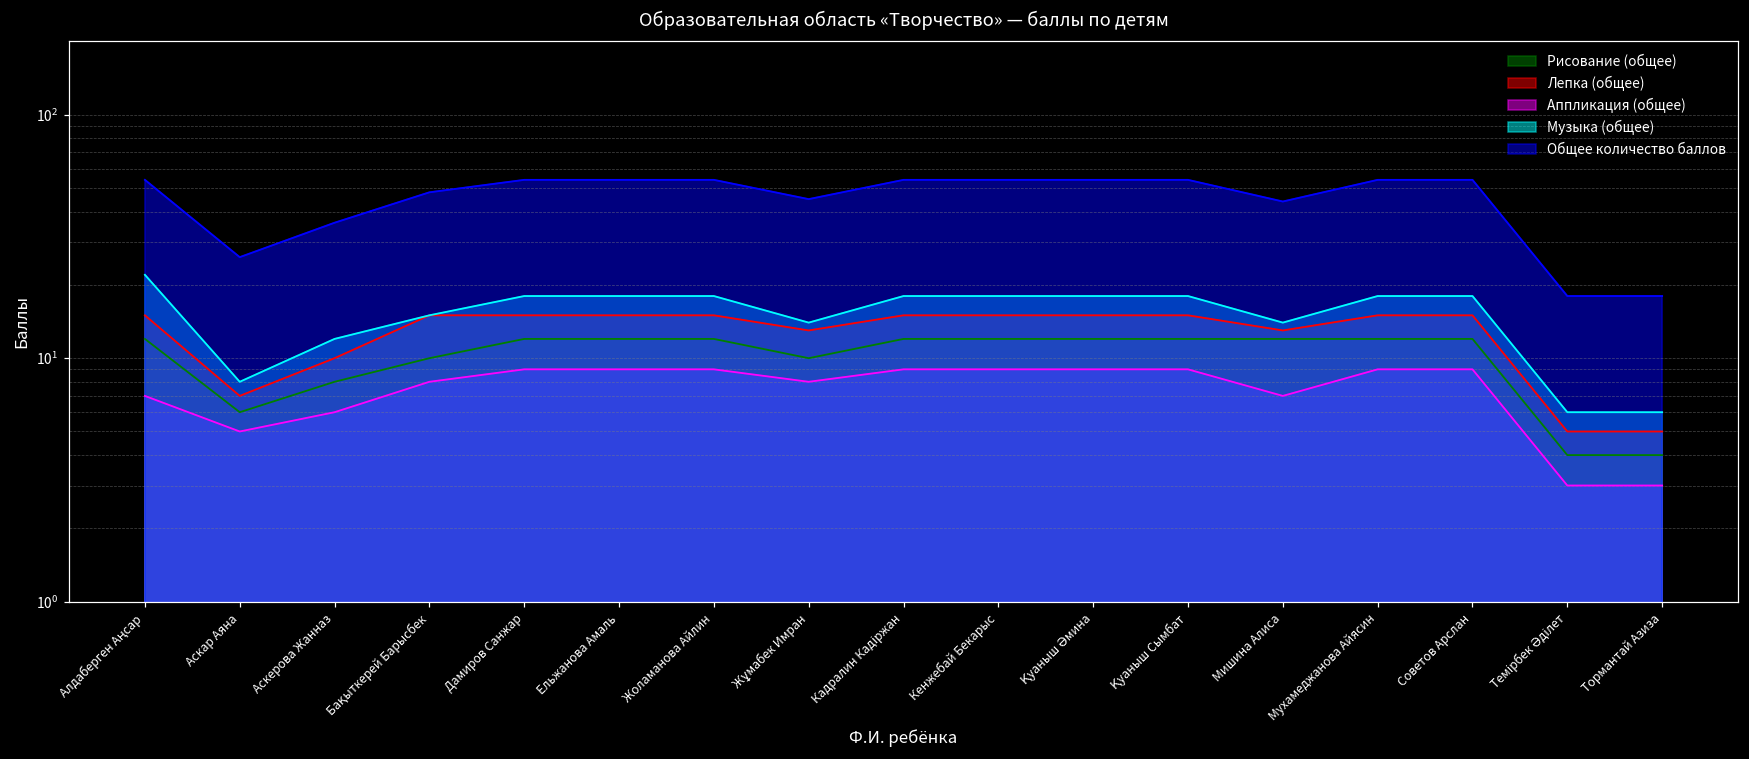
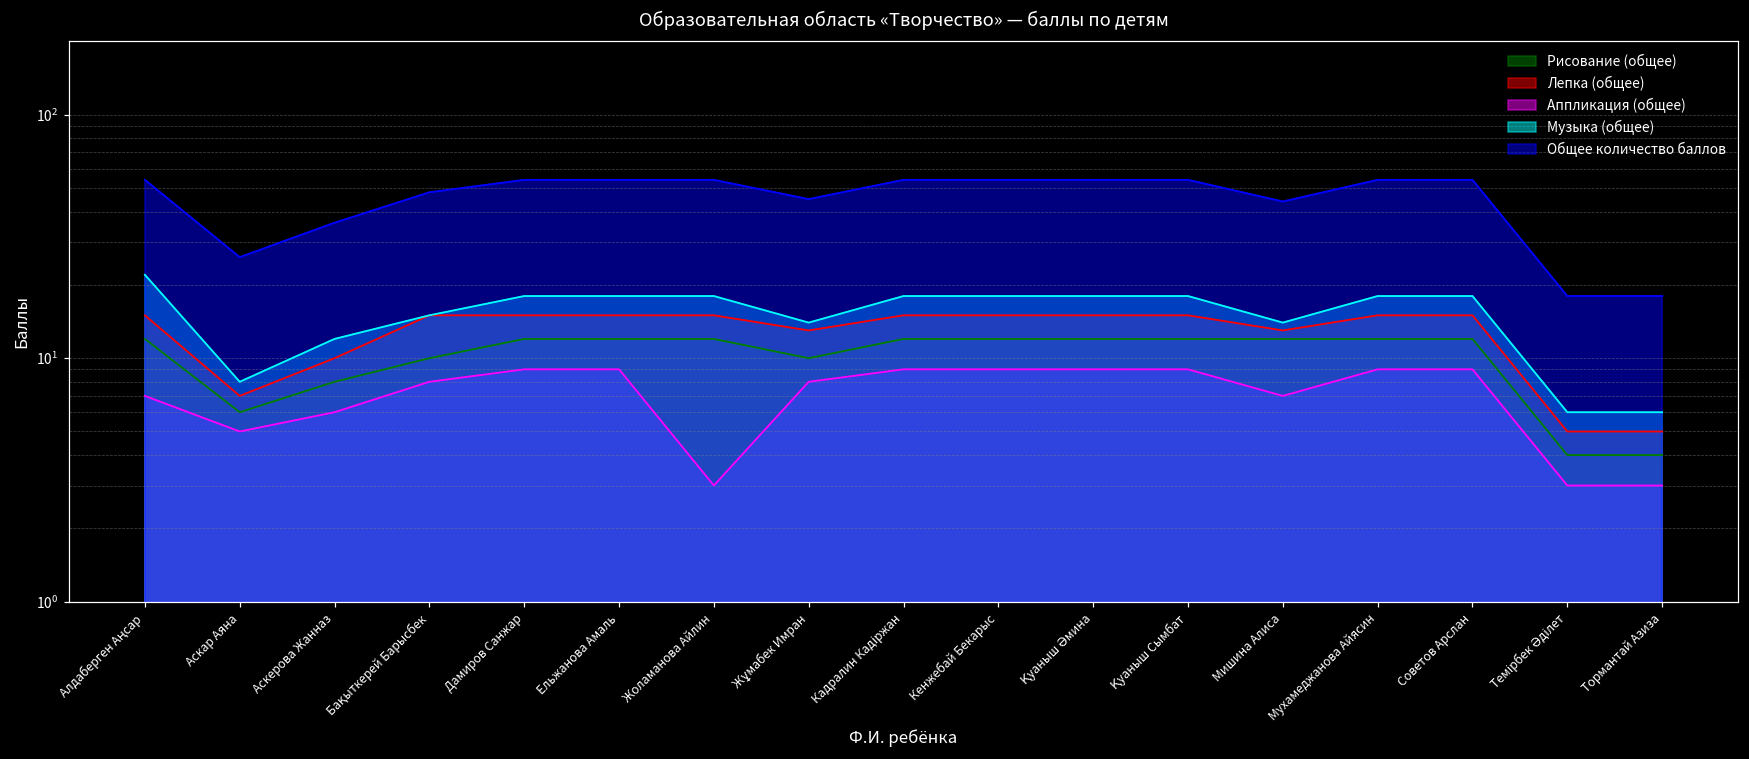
  {
    "Рисование (общее)": {
      "Алдаберген Аңсар": 12,
      "Аскар Аяна": 6,
      "Аскерова Жанназ": 8,
      "Бақыткерей Барысбек": 10,
      "Дамиров Санжар": 12,
      "Ельжанова Амаль": 12,
      "Жоламанова Айлин": 12,
      "Жұмабек Имран": 10,
      "Кадралин Кадіржан": 12,
      "Кенжебай Бекарыс": 12,
      "Қуаныш Әмина": 12,
      "Қуаныш Сымбат": 12,
      "Мишина Алиса": 12,
      "Мухамеджанова Айясин": 12,
      "Советов Арслан": 12,
      "Темірбек Әділет": 4,
      "Тормантай Азиза": 4
    },
    "Лепка (общее)": {
      "Алдаберген Аңсар": 15,
      "Аскар Аяна": 7,
      "Аскерова Жанназ": 10,
      "Дамиров Санжар": 15,
      "Ельжанова Амаль": 15,
      "Жоламанова Айлин": 15,
      "Жұмабек Имран": 13,
      "Кадралин Кадіржан": 15,
      "Кенжебай Бекарыс": 15,
      "Қуаныш Әмина": 15,
      "Қуаныш Сымбат": 15,
      "Мишина Алиса": 13,
      "Мухамеджанова Айясин": 15,
      "Советов Арслан": 15,
      "Темірбек Әділет": 5,
      "Тормантай Азиза": 5
    },
    "Аппликация (общее)": {
      "Алдаберген Аңсар": 7,
      "Аскар Аяна": 5,
      "Аскерова Жанназ": 6,
      "Бақыткерей Барысбек": 8,
      "Дамиров Санжар": 9,
      "Ельжанова Амаль": 9,
-     "Жоламанова Айлин": 9,
+     "Жоламанова Айлин": 3,
      "Жұмабек Имран": 8,
      "Кадралин Кадіржан": 9,
      "Кенжебай Бекарыс": 9,
      "Қуаныш Әмина": 9,
      "Қуаныш Сымбат": 9,
      "Мишина Алиса": 7,
      "Мухамеджанова Айясин": 9,
      "Советов Арслан": 9,
      "Темірбек Әділет": 3,
      "Тормантай Азиза": 3
    },
    "Музыка (общее)": {
      "Алдаберген Аңсар": 22,
      "Аскар Аяна": 8,
      "Аскерова Жанназ": 12,
      "Дамиров Санжар": 18,
      "Ельжанова Амаль": 18,
      "Жоламанова Айлин": 18,
      "Жұмабек Имран": 14,
      "Кадралин Кадіржан": 18,
      "Кенжебай Бекарыс": 18,
      "Қуаныш Әмина": 18,
      "Қуаныш Сымбат": 18,
      "Мишина Алиса": 14,
      "Мухамеджанова Айясин": 18,
      "Советов Арслан": 18,
      "Темірбек Әділет": 6,
      "Тормантай Азиза": 6
    },
    "Общее количество баллов": {
      "Алдаберген Аңсар": 54,
      "Аскар Аяна": 26,
      "Аскерова Жанназ": 36,
      "Бақыткерей Барысбек": 48,
      "Дамиров Санжар": 54,
      "Ельжанова Амаль": 54,
      "Жоламанова Айлин": 54,
      "Жұмабек Имран": 45,
      "Кадралин Кадіржан": 54,
      "Кенжебай Бекарыс": 54,
      "Қуаныш Әмина": 54,
      "Қуаныш Сымбат": 54,
      "Мишина Алиса": 44,
      "Мухамеджанова Айясин": 54,
      "Советов Арслан": 54,
      "Темірбек Әділет": 18,
      "Тормантай Азиза": 18
    }
  }
